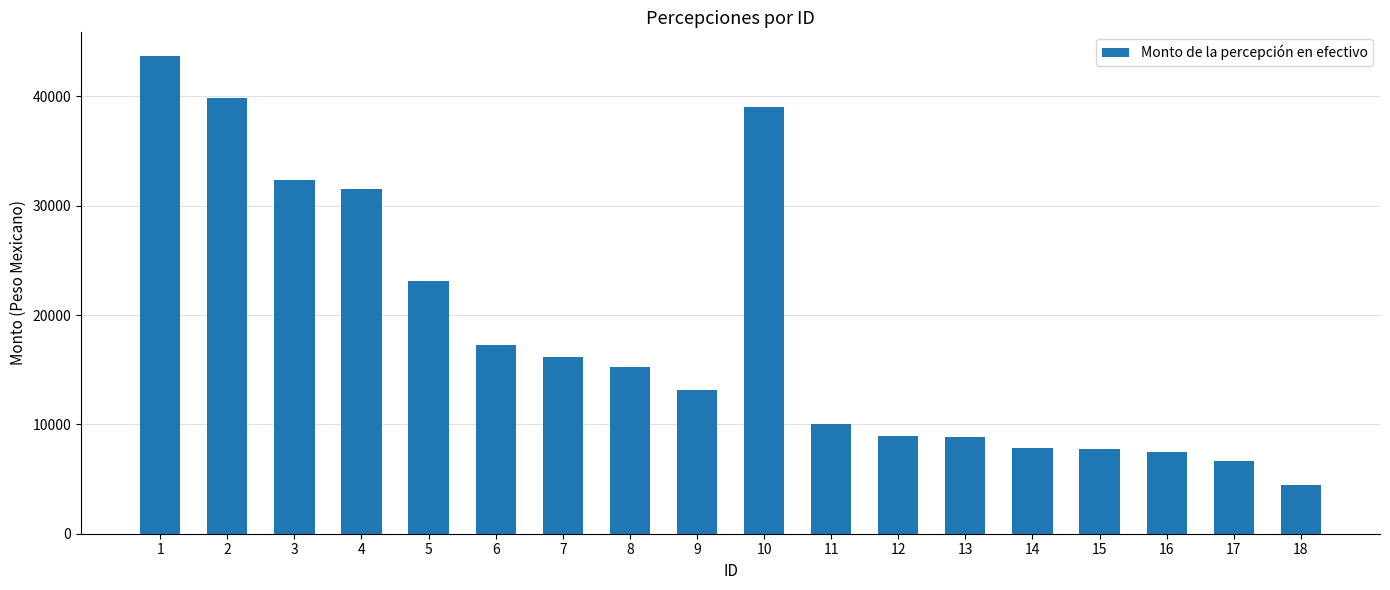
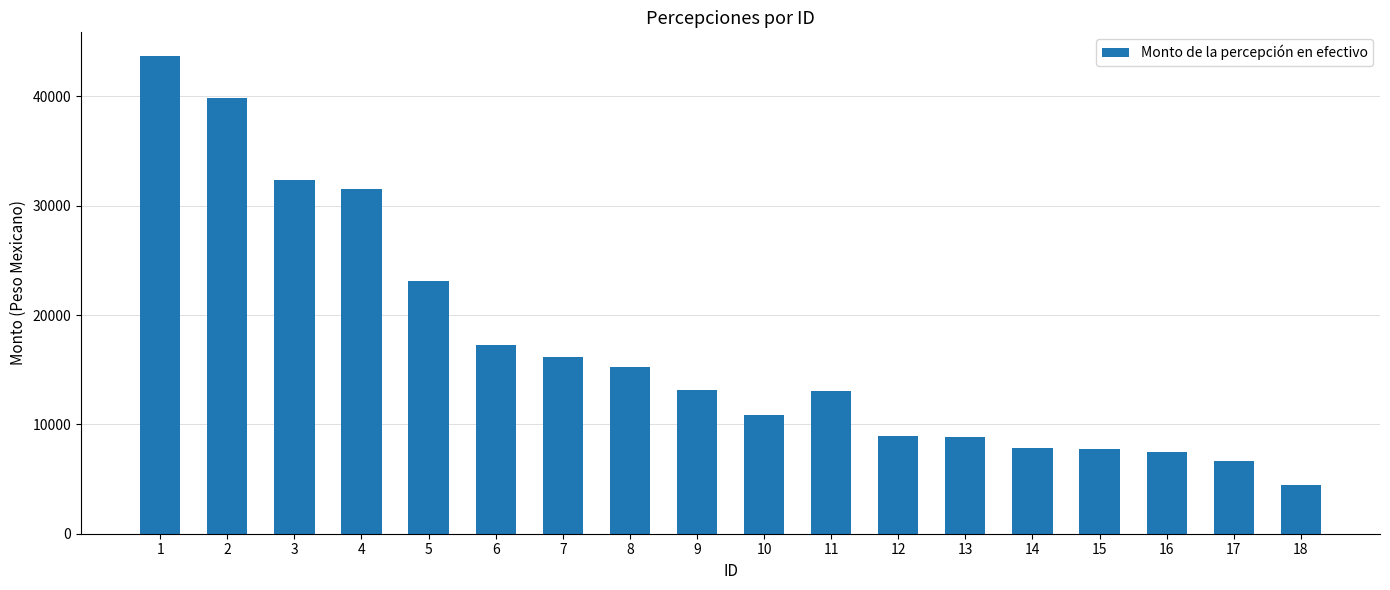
  {
    "1": 43700,
    "2": 39900,
    "3": 32300,
    "4": 31500,
    "5": 23100,
    "6": 17200,
    "7": 16200,
    "8": 15200,
    "9": 13100,
-   "10": 39000,
-   "11": 10000,
+   "10": 10900,
+   "11": 13100,
    "12": 8900,
    "13": 8900,
    "14": 7800,
    "15": 7800,
    "16": 7400,
    "17": 6600,
    "18": 4500
  }
